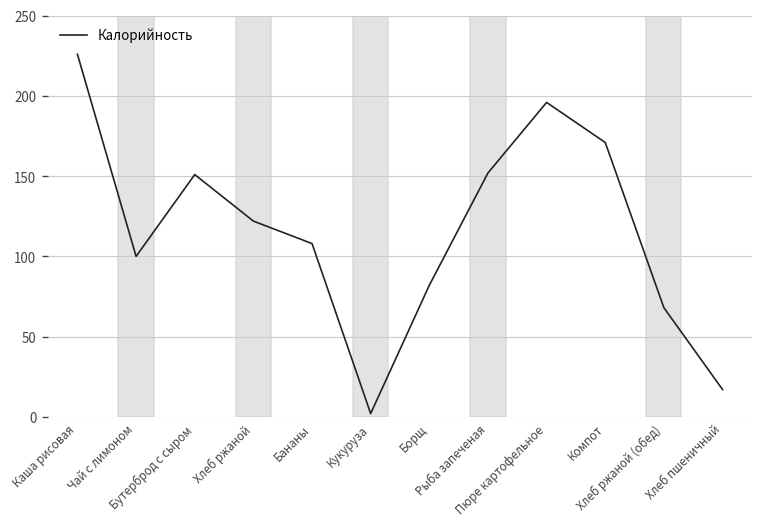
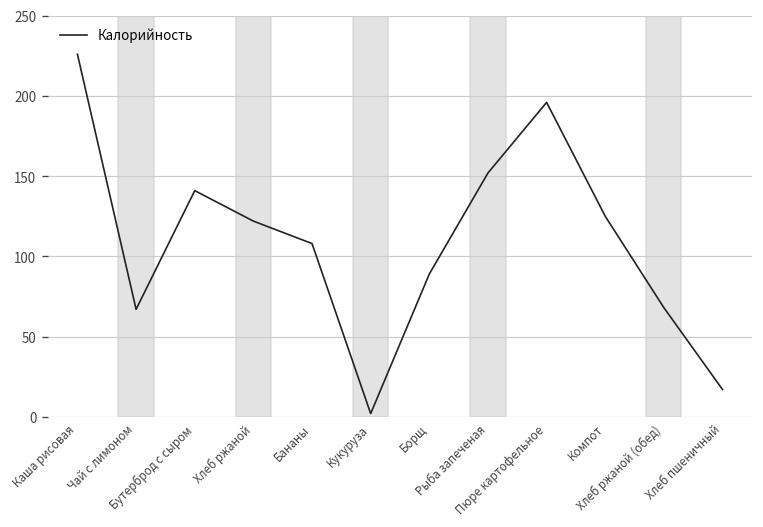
  {
    "Каша рисовая": 226,
-   "Чай с лимоном": 100,
-   "Бутерброд с сыром": 151,
+   "Чай с лимоном": 67,
+   "Бутерброд с сыром": 141,
    "Хлеб ржаной": 122,
    "Бананы": 108,
    "Кукуруза": 2,
-   "Борщ": 82,
+   "Борщ": 89,
    "Рыба запеченая": 152,
    "Пюре картофельное": 196,
-   "Компот": 171,
+   "Компот": 125,
    "Хлеб ржаной (обед)": 68,
    "Хлеб пшеничный": 17
  }
